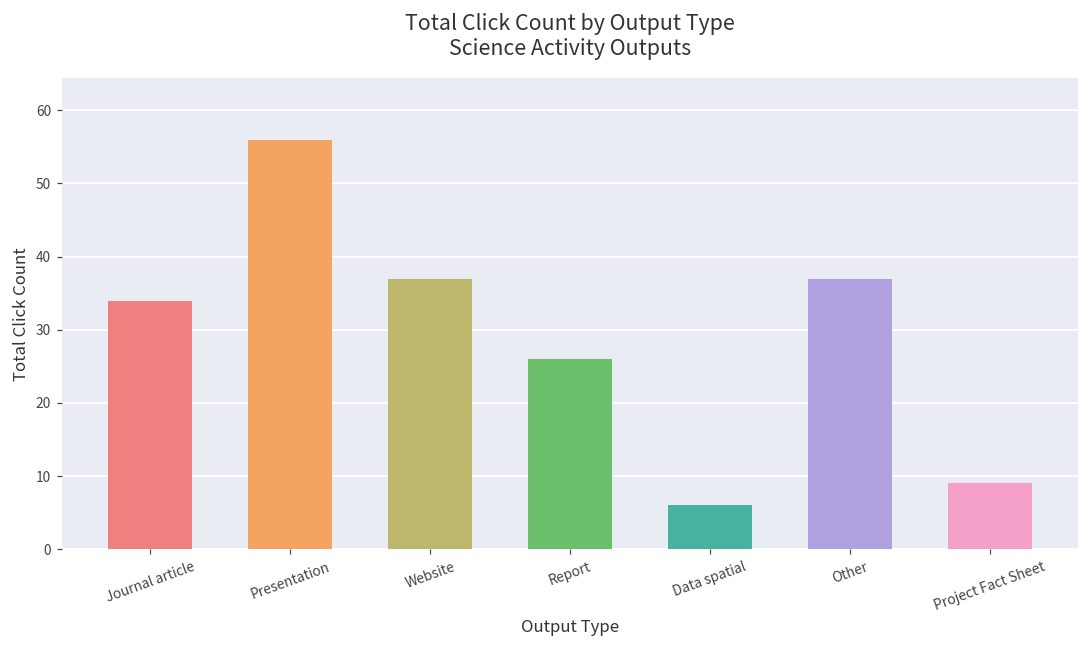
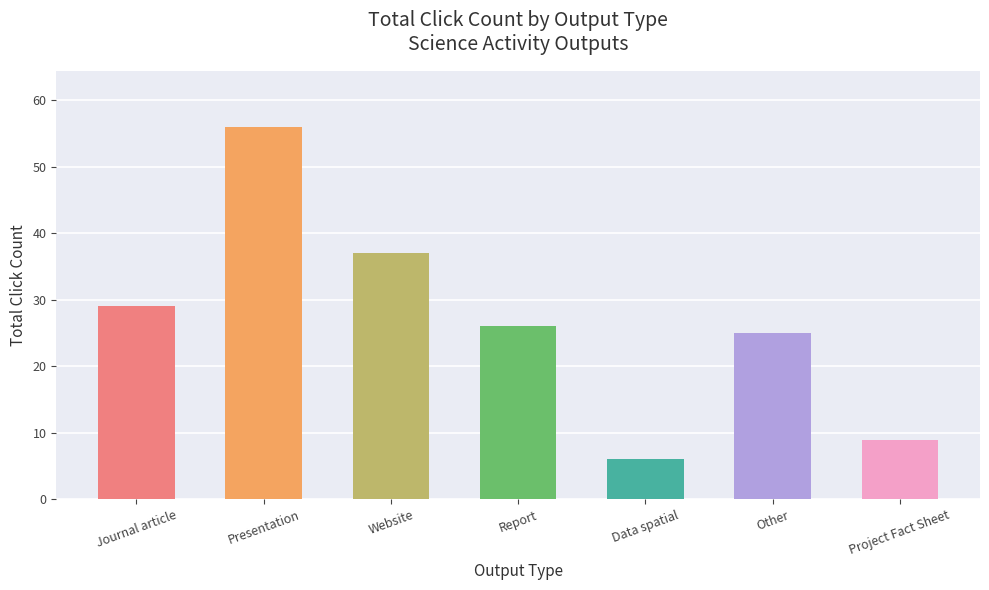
  {
-   "Journal article": 34,
+   "Journal article": 29,
    "Presentation": 56,
    "Website": 37,
    "Report": 26,
    "Data spatial": 6,
-   "Other": 37,
+   "Other": 25,
    "Project Fact Sheet": 9
  }
